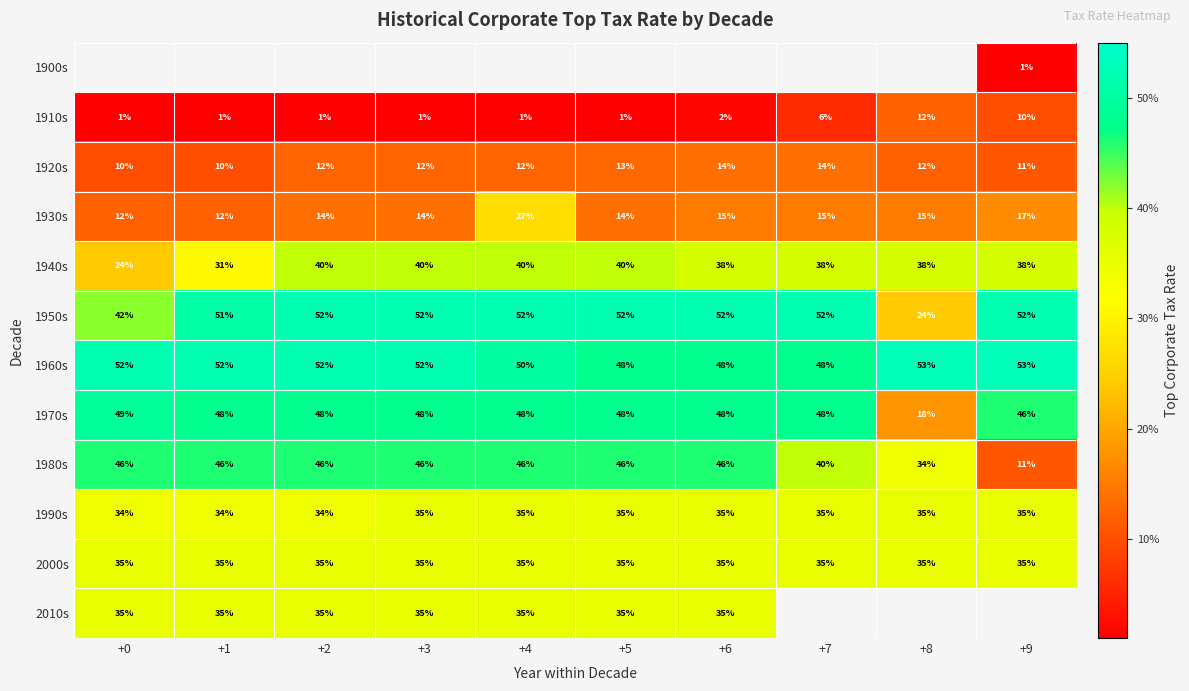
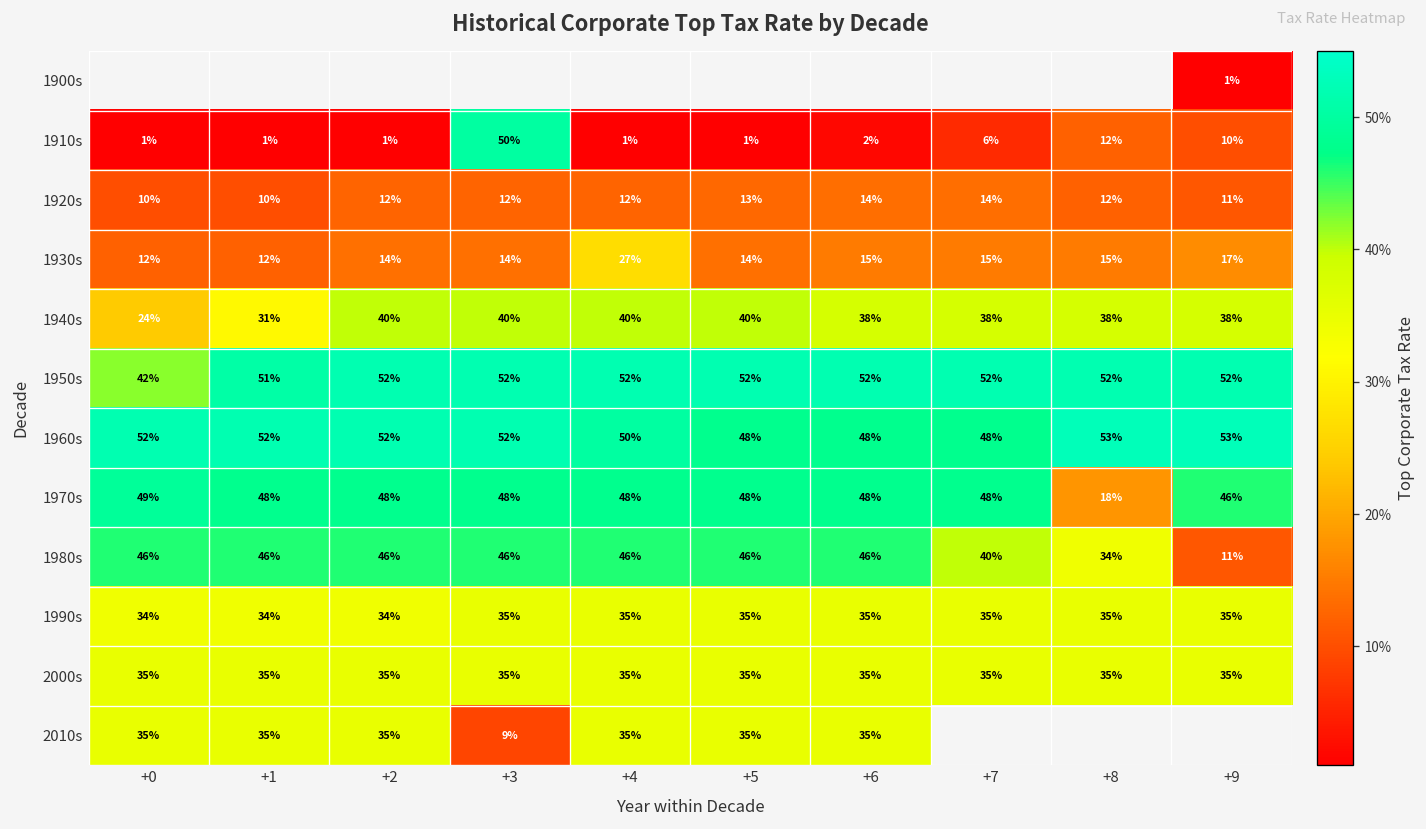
  {
    "1900s": {
      "+9": "1%"
    },
    "1910s": {
      "+0": "1%",
      "+1": "1%",
      "+2": "1%",
-     "+3": "1%",
+     "+3": "50%",
      "+4": "1%",
      "+5": "1%",
      "+6": "2%",
      "+7": "6%",
      "+8": "12%",
      "+9": "10%"
    },
    "1920s": {
      "+0": "10%",
      "+1": "10%",
      "+2": "12%",
      "+3": "12%",
      "+4": "12%",
      "+5": "13%",
      "+6": "14%",
      "+7": "14%",
      "+8": "12%",
      "+9": "11%"
    },
    "1930s": {
      "+0": "12%",
      "+1": "12%",
      "+2": "14%",
      "+3": "14%",
      "+4": "27%",
      "+5": "14%",
      "+6": "15%",
      "+7": "15%",
      "+8": "15%",
      "+9": "17%"
    },
    "1940s": {
      "+0": "24%",
      "+1": "31%",
      "+2": "40%",
      "+3": "40%",
      "+4": "40%",
      "+5": "40%",
      "+6": "38%",
      "+7": "38%",
      "+8": "38%",
      "+9": "38%"
    },
    "1950s": {
      "+0": "42%",
      "+1": "51%",
      "+2": "52%",
      "+3": "52%",
      "+4": "52%",
      "+5": "52%",
      "+6": "52%",
      "+7": "52%",
-     "+8": "24%",
+     "+8": "52%",
      "+9": "52%"
    },
    "1960s": {
      "+0": "52%",
      "+1": "52%",
      "+2": "52%",
      "+3": "52%",
      "+4": "50%",
      "+5": "48%",
      "+6": "48%",
      "+7": "48%",
      "+8": "53%",
      "+9": "53%"
    },
    "1970s": {
      "+0": "49%",
      "+1": "48%",
      "+2": "48%",
      "+3": "48%",
      "+4": "48%",
      "+5": "48%",
      "+6": "48%",
      "+7": "48%",
      "+8": "18%",
      "+9": "46%"
    },
    "1980s": {
      "+0": "46%",
      "+1": "46%",
      "+2": "46%",
      "+3": "46%",
      "+4": "46%",
      "+5": "46%",
      "+6": "46%",
      "+7": "40%",
      "+8": "34%",
      "+9": "11%"
    },
    "1990s": {
      "+0": "34%",
      "+1": "34%",
      "+2": "34%",
      "+3": "35%",
      "+4": "35%",
      "+5": "35%",
      "+6": "35%",
      "+7": "35%",
      "+8": "35%",
      "+9": "35%"
    },
    "2000s": {
      "+0": "35%",
      "+1": "35%",
      "+2": "35%",
      "+3": "35%",
      "+4": "35%",
      "+5": "35%",
      "+6": "35%",
      "+7": "35%",
      "+8": "35%",
      "+9": "35%"
    },
    "2010s": {
      "+0": "35%",
      "+1": "35%",
      "+2": "35%",
-     "+3": "35%",
+     "+3": "9%",
      "+4": "35%",
      "+5": "35%",
      "+6": "35%"
    }
  }
